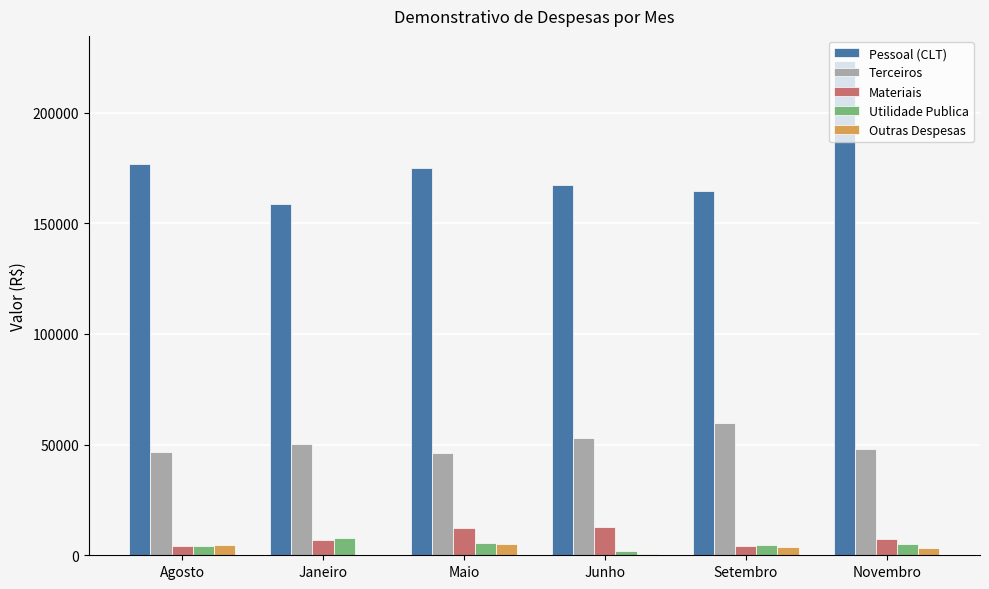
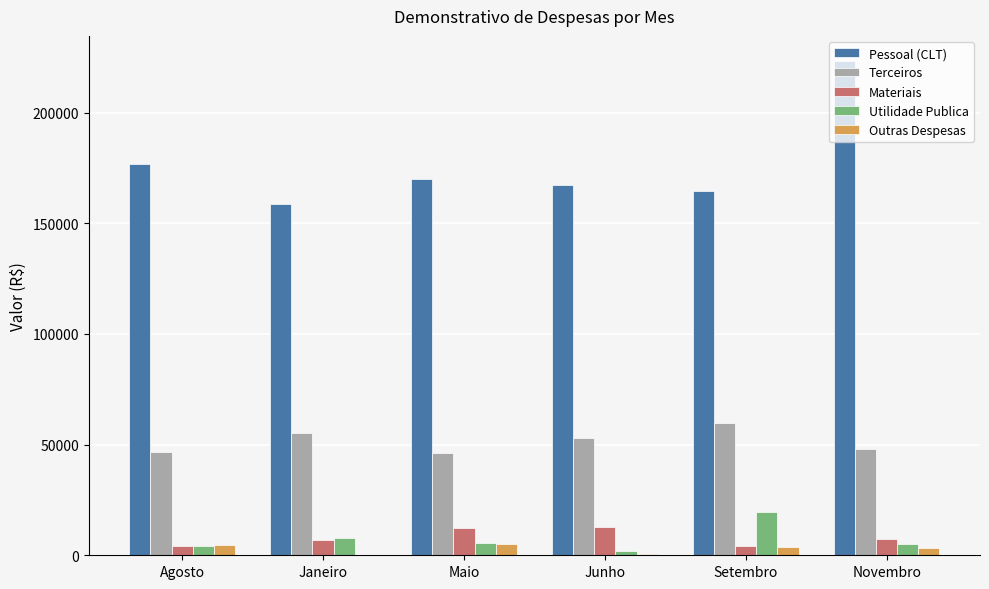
  {
    "Pessoal (CLT)": {
      "Agosto": 177000,
      "Janeiro": 159000,
-     "Maio": 175000,
+     "Maio": 170000,
      "Junho": 167000,
      "Setembro": 165000
    },
    "Terceiros": {
      "Agosto": 47000,
-     "Janeiro": 50000,
+     "Janeiro": 55000,
      "Maio": 46000,
      "Junho": 53000,
      "Setembro": 60000,
      "Novembro": 48000
    },
    "Utilidade Publica": {
      "Agosto": 4000,
      "Janeiro": 8000,
      "Maio": 5000,
      "Junho": 2000,
-     "Setembro": 5000,
+     "Setembro": 20000,
      "Novembro": 5000
    }
  }
